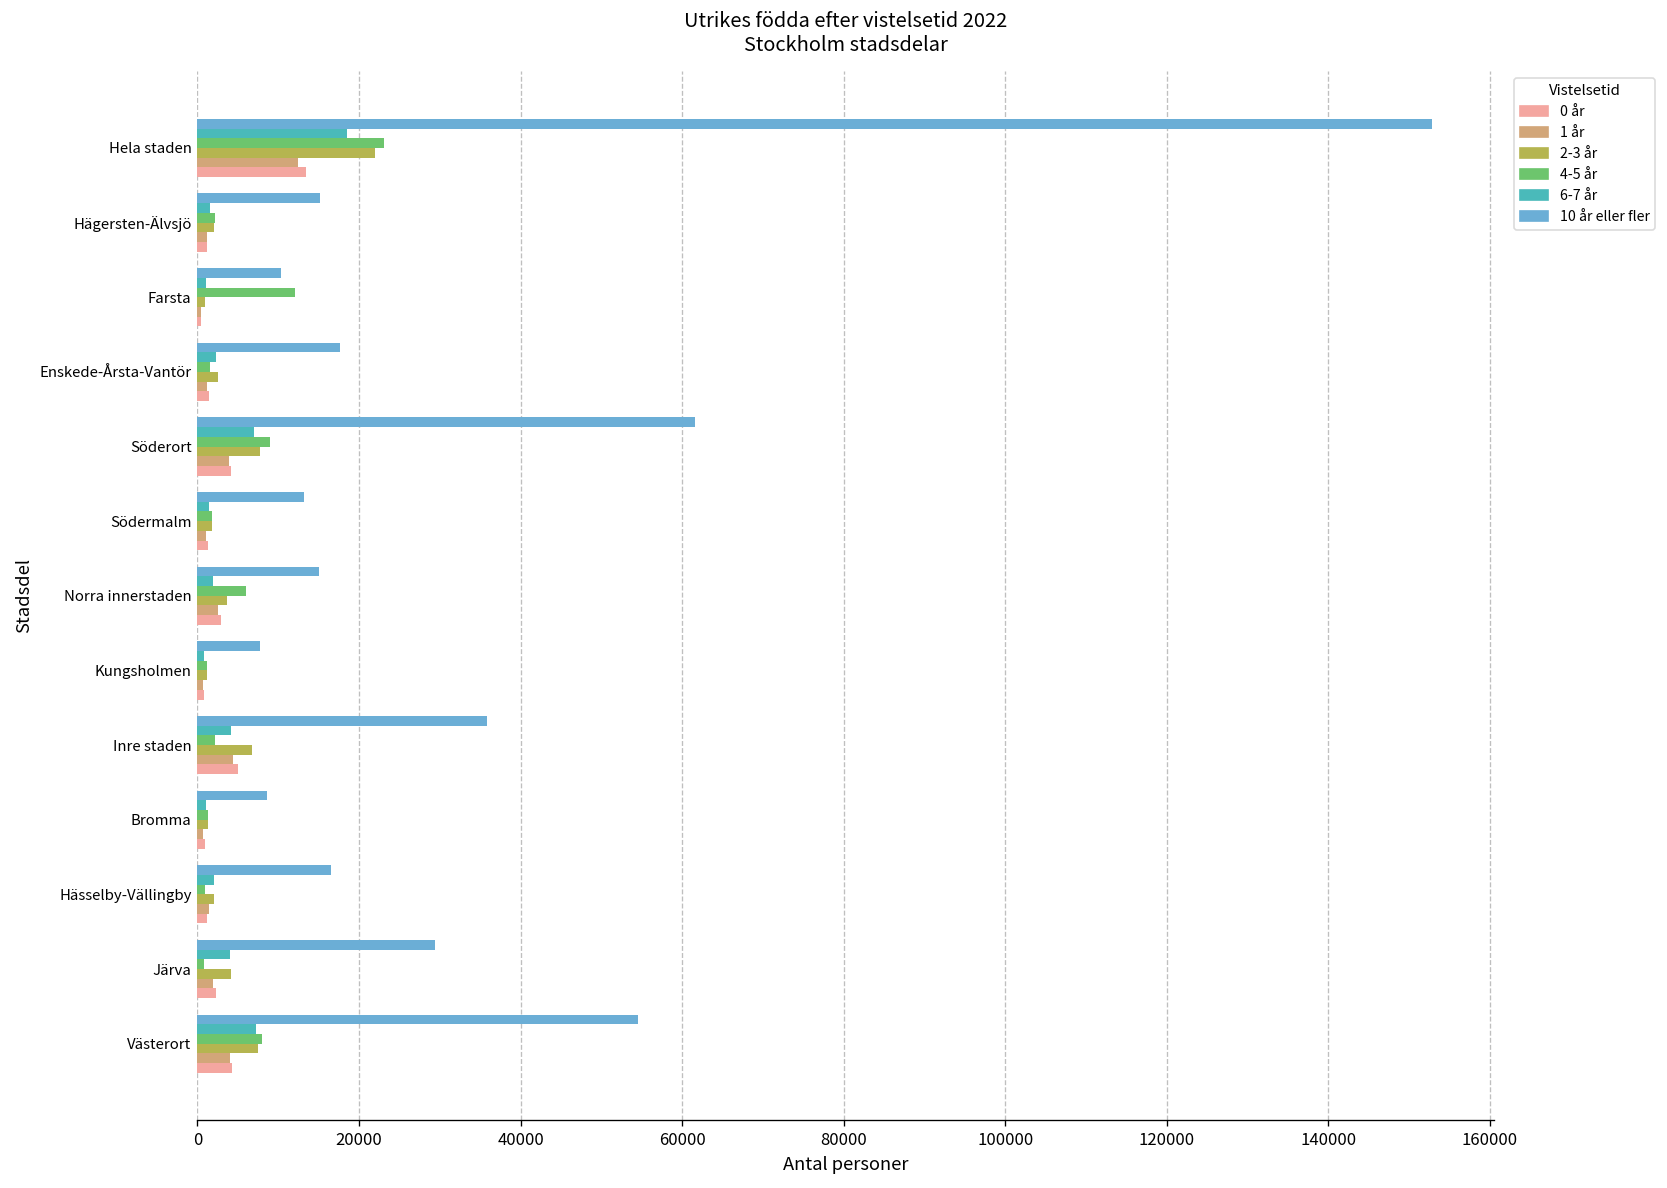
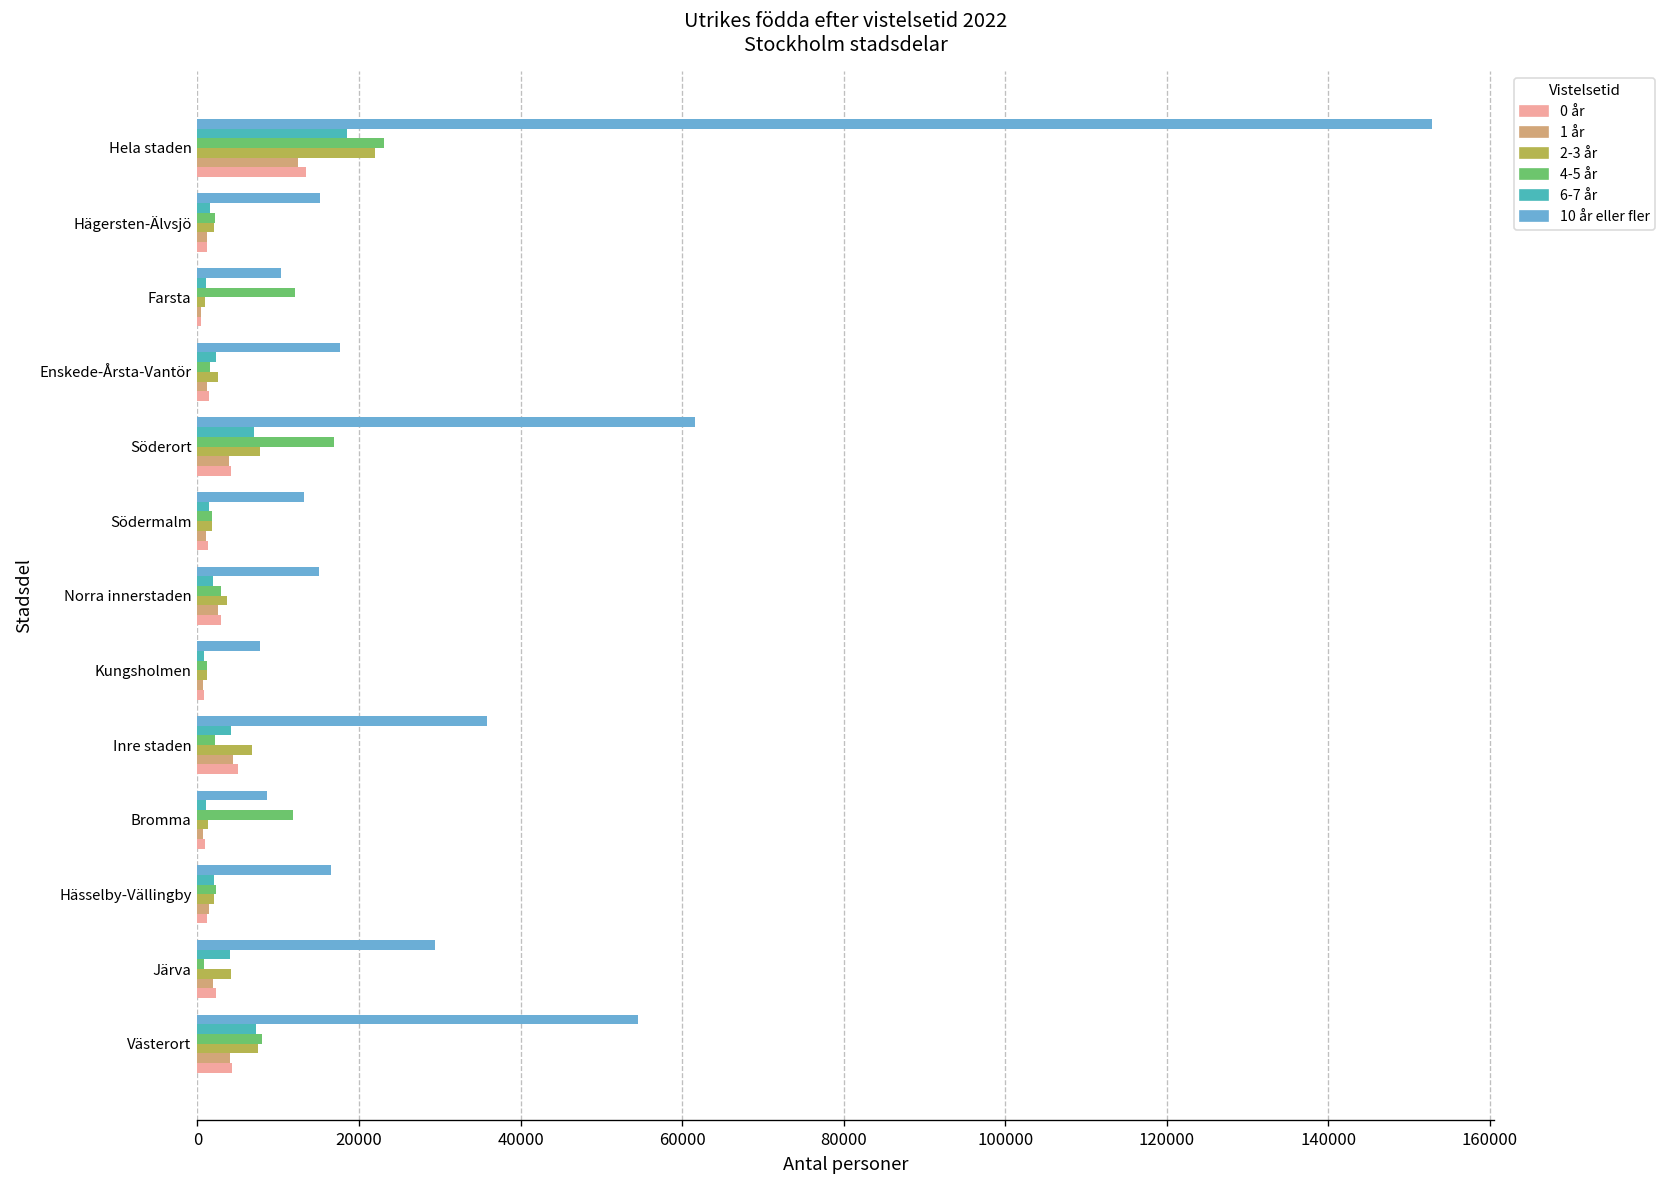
  {
    "4-5 år": {
      "Hela staden": 23000,
      "Hägersten-Älvsjö": 2000,
      "Farsta": 12000,
      "Enskede-Årsta-Vantör": 2000,
-     "Söderort": 9000,
+     "Söderort": 17000,
      "Södermalm": 2000,
-     "Norra innerstaden": 6000,
+     "Norra innerstaden": 3000,
      "Kungsholmen": 1000,
      "Inre staden": 2000,
-     "Bromma": 1000,
-     "Hässelby-Vällingby": 1000,
+     "Bromma": 12000,
+     "Hässelby-Vällingby": 2000,
      "Järva": 1000,
      "Västerort": 8000
    }
  }
